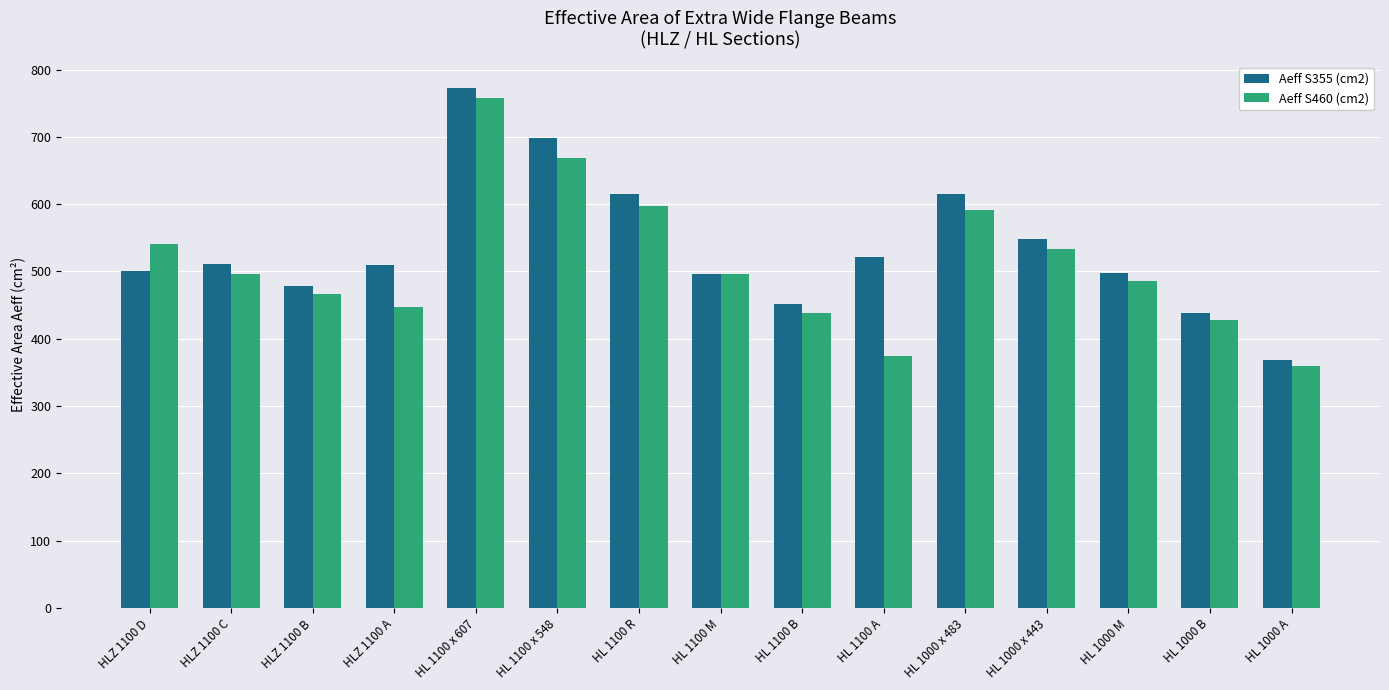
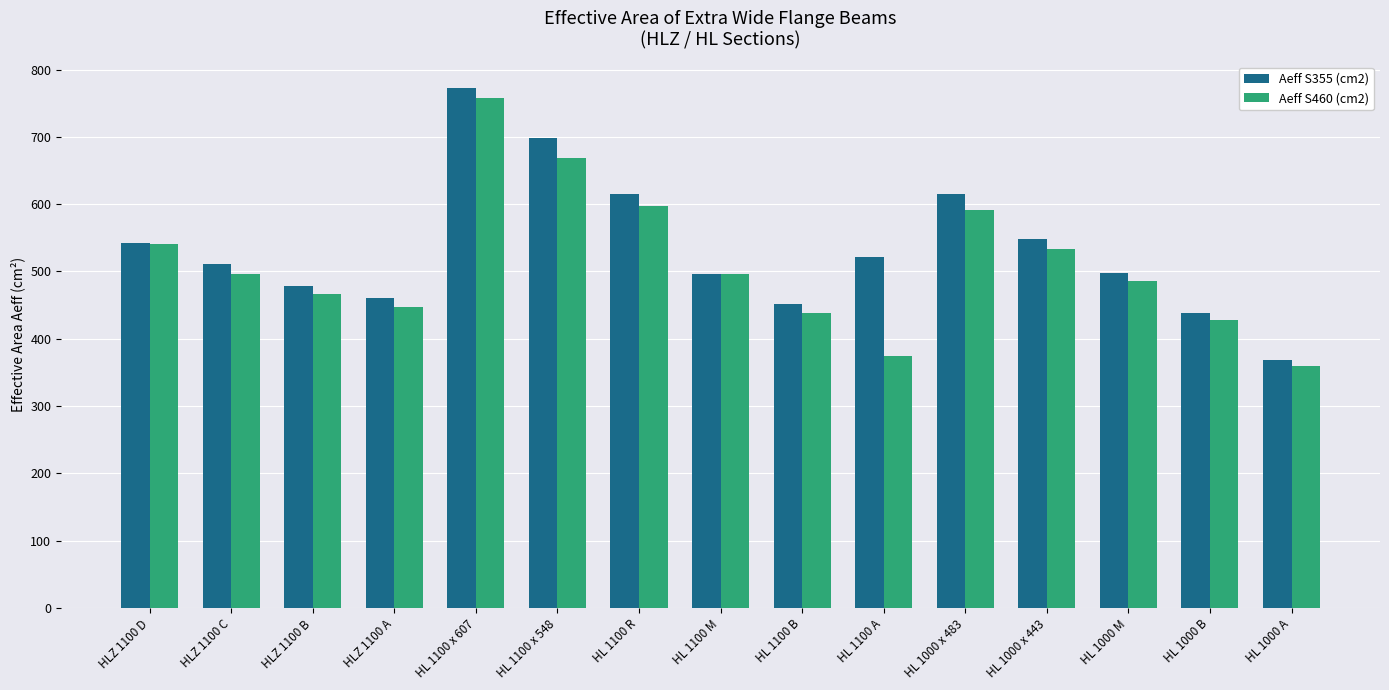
  {
    "Aeff S355 (cm2)": {
-     "HLZ 1100 D": 500,
+     "HLZ 1100 D": 540,
      "HLZ 1100 C": 510,
      "HLZ 1100 B": 480,
-     "HLZ 1100 A": 510,
+     "HLZ 1100 A": 460,
      "HL 1100 x 607": 770,
      "HL 1100 x 548": 700,
      "HL 1100 R": 620,
      "HL 1100 M": 500,
      "HL 1100 B": 450,
      "HL 1100 A": 520,
      "HL 1000 x 483": 620,
      "HL 1000 x 443": 550,
      "HL 1000 M": 500,
      "HL 1000 B": 440,
      "HL 1000 A": 370
    },
    "Aeff S460 (cm2)": {
      "HLZ 1100 D": 540,
      "HLZ 1100 C": 500,
      "HLZ 1100 B": 470,
      "HLZ 1100 A": 450,
      "HL 1100 x 607": 760,
      "HL 1100 x 548": 670,
      "HL 1100 R": 600,
      "HL 1100 M": 500,
      "HL 1100 B": 440,
      "HL 1100 A": 370,
      "HL 1000 x 483": 590,
      "HL 1000 x 443": 530,
      "HL 1000 M": 490,
      "HL 1000 B": 430,
      "HL 1000 A": 360
    }
  }
